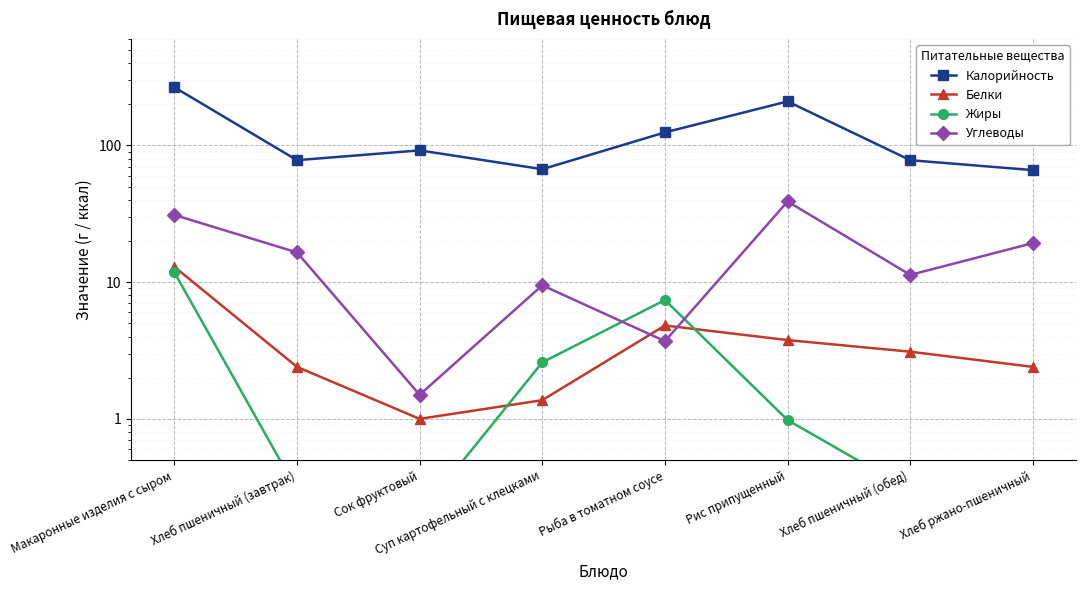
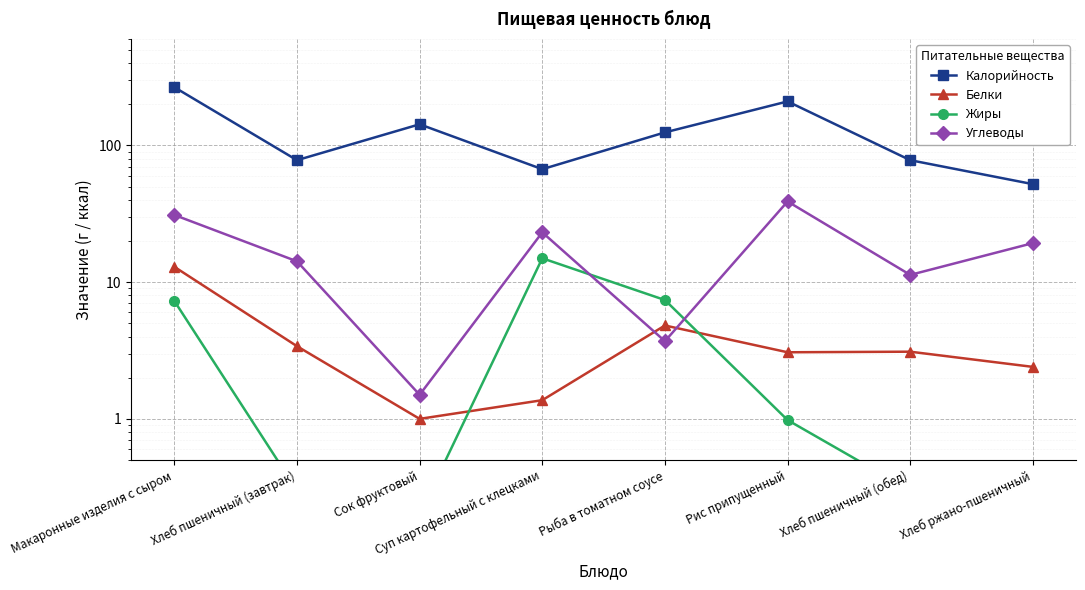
  {
    "Калорийность": {
      "Макаронные изделия с сыром": 270,
      "Хлеб пшеничный (завтрак)": 80,
-     "Сок фруктовый": 90,
+     "Сок фруктовый": 140,
      "Суп картофельный с клецками": 70,
      "Рыба в томатном соусе": 120,
      "Рис припущенный": 210,
      "Хлеб пшеничный (обед)": 80,
-     "Хлеб ржано-пшеничный": 70
+     "Хлеб ржано-пшеничный": 52
    },
    "Белки": {
      "Макаронные изделия с сыром": 13,
-     "Хлеб пшеничный (завтрак)": 2.4,
+     "Хлеб пшеничный (завтрак)": 3.4,
      "Сок фруктовый": 1.0,
      "Суп картофельный с клецками": 1.4,
      "Рыба в томатном соусе": 4.8,
-     "Рис припущенный": 3.8,
+     "Рис припущенный": 3.1,
      "Хлеб пшеничный (обед)": 3.1,
      "Хлеб ржано-пшеничный": 2.4
    },
    "Жиры": {
-     "Макаронные изделия с сыром": 12,
-     "Суп картофельный с клецками": 2.6,
+     "Макаронные изделия с сыром": 7,
+     "Суп картофельный с клецками": 15,
      "Рыба в томатном соусе": 7,
      "Рис припущенный": 1.0
    },
    "Углеводы": {
      "Макаронные изделия с сыром": 31,
-     "Хлеб пшеничный (завтрак)": 17,
+     "Хлеб пшеничный (завтрак)": 14,
      "Сок фруктовый": 1.5,
-     "Суп картофельный с клецками": 9,
+     "Суп картофельный с клецками": 23,
      "Рыба в томатном соусе": 3.7,
      "Рис припущенный": 39,
      "Хлеб пшеничный (обед)": 11,
      "Хлеб ржано-пшеничный": 19
    }
  }
